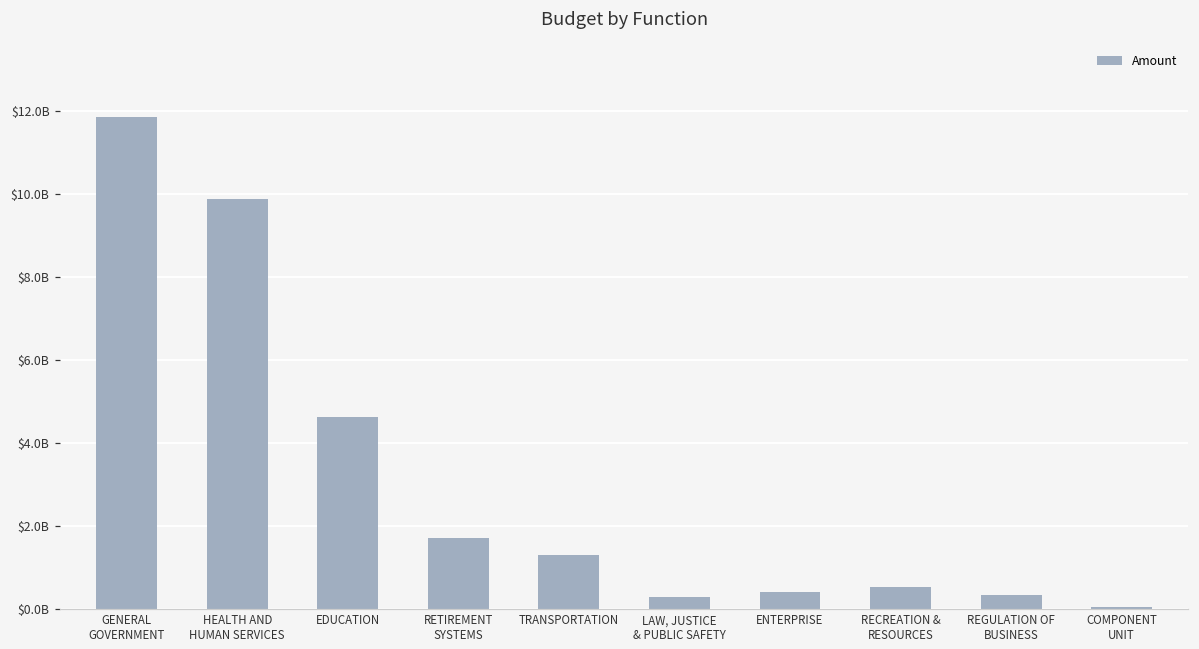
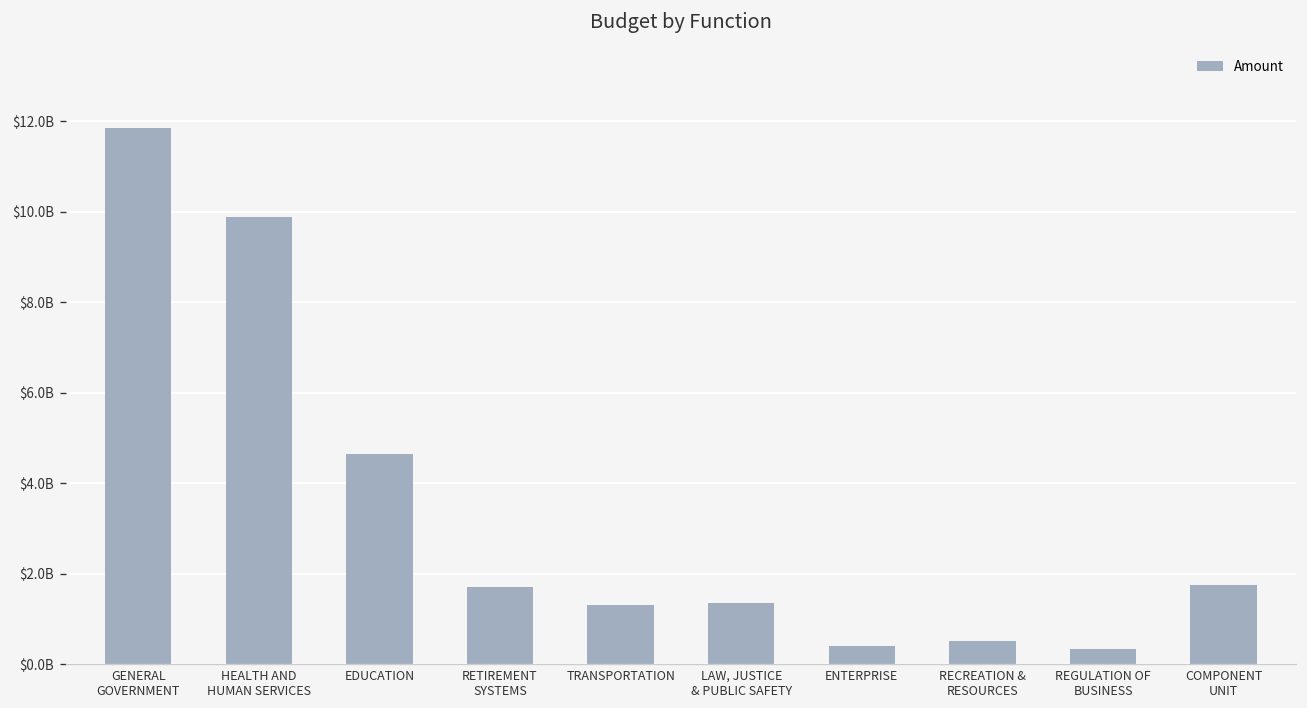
  {
    "GENERAL GOVERNMENT": "$11900000000",
    "HEALTH AND HUMAN SERVICES": "$9900000000",
    "EDUCATION": "$4600000000",
    "RETIREMENT SYSTEMS": "$1700000000",
    "TRANSPORTATION": "$1300000000",
-   "LAW, JUSTICE & PUBLIC SAFETY": "$300000000",
+   "LAW, JUSTICE & PUBLIC SAFETY": "$1300000000",
    "ENTERPRISE": "$400000000",
    "RECREATION & RESOURCES": "$500000000",
    "REGULATION OF BUSINESS": "$300000000",
-   "COMPONENT UNIT": "$100000000"
+   "COMPONENT UNIT": "$1800000000"
  }
